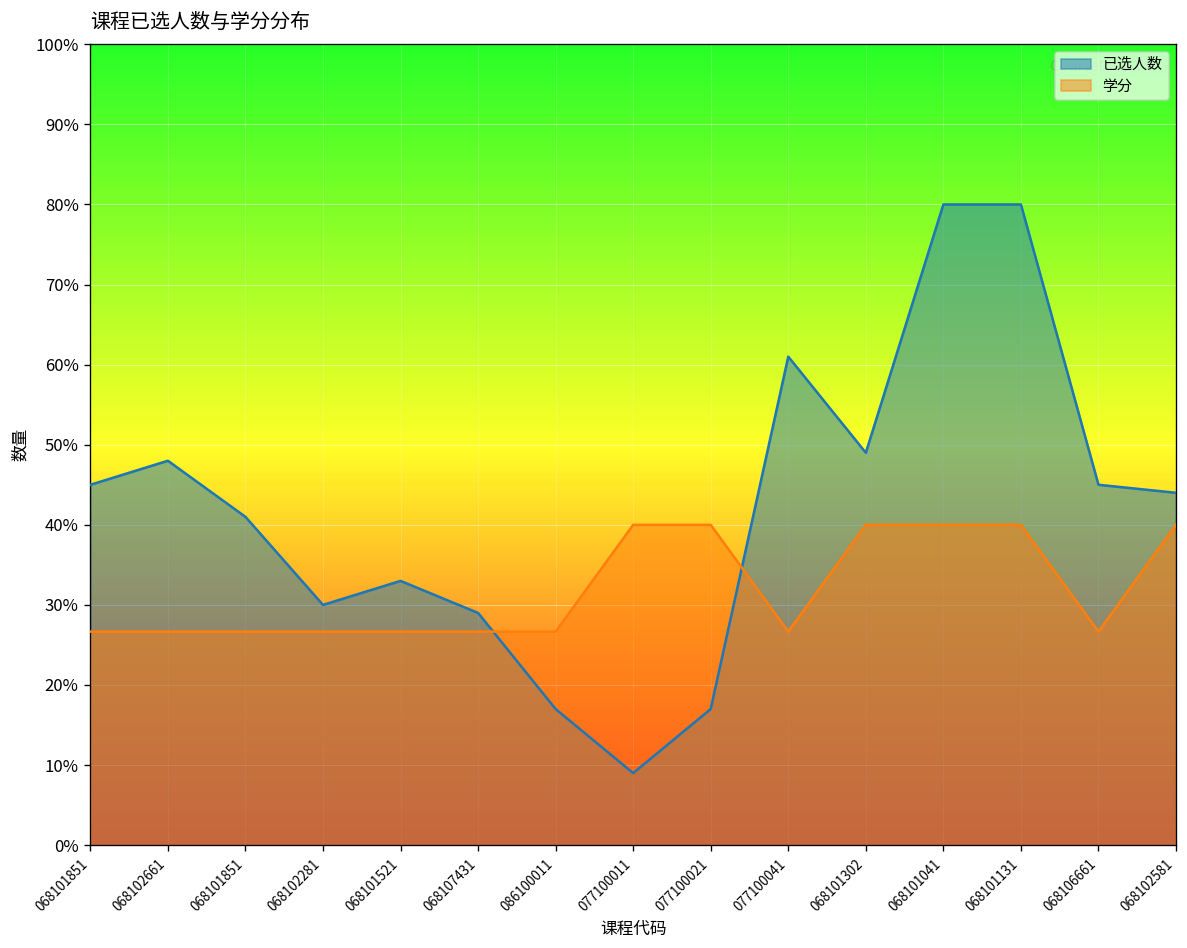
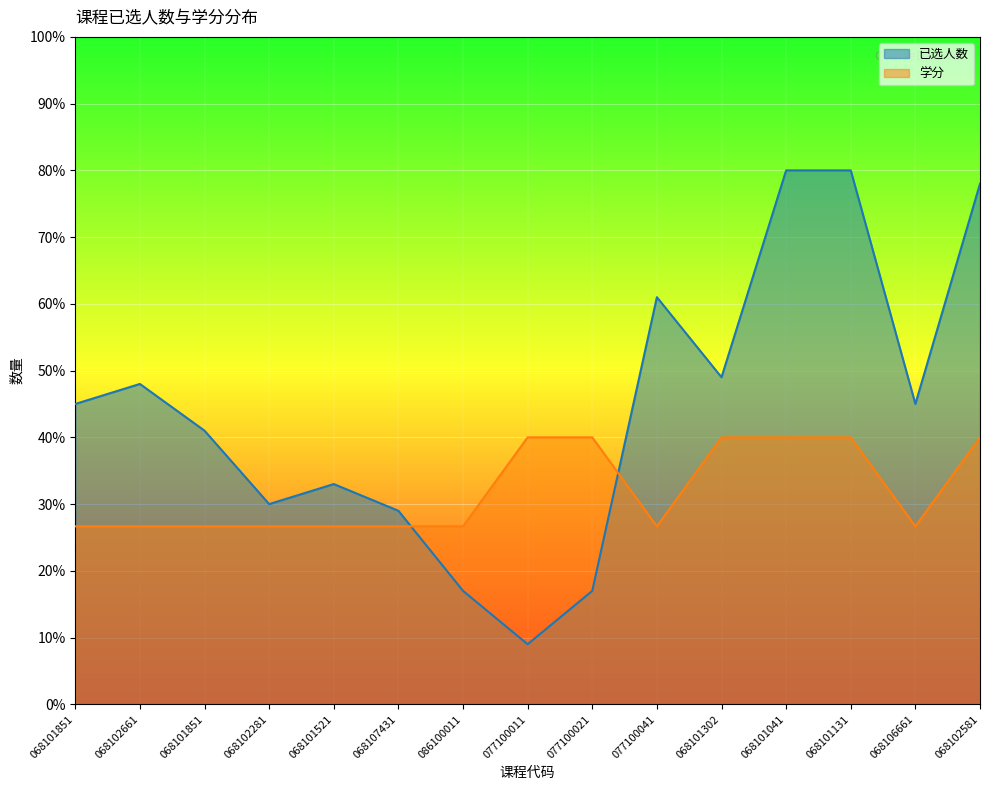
  {
    "已选人数": {
      "068102661": "48%",
      "068102281": "30%",
      "068101521": "33%",
      "068107431": "29%",
      "086100011": "17%",
      "077100011": "9%",
      "077100021": "17%",
      "077100041": "61%",
      "068101302": "49%",
      "068101041": "80%",
      "068101131": "80%",
      "068106661": "45%",
-     "068102581": "44%"
+     "068102581": "78%"
    },
    "学分": {
      "068102661": "27%",
      "068102281": "27%",
      "068101521": "27%",
      "068107431": "27%",
      "086100011": "27%",
      "077100011": "40%",
      "077100021": "40%",
      "077100041": "27%",
      "068101302": "40%",
      "068101041": "40%",
      "068101131": "40%",
      "068106661": "27%",
      "068102581": "40%"
    }
  }
